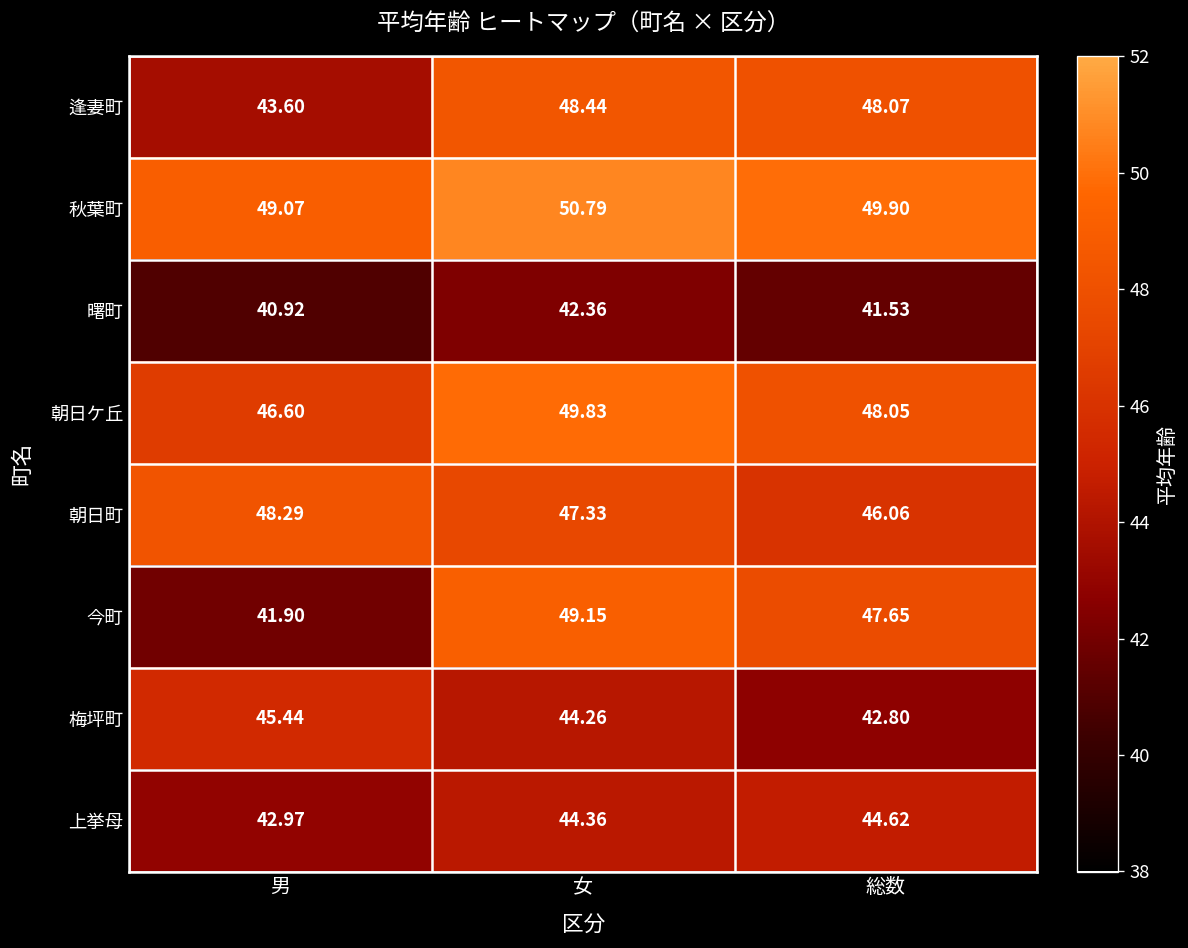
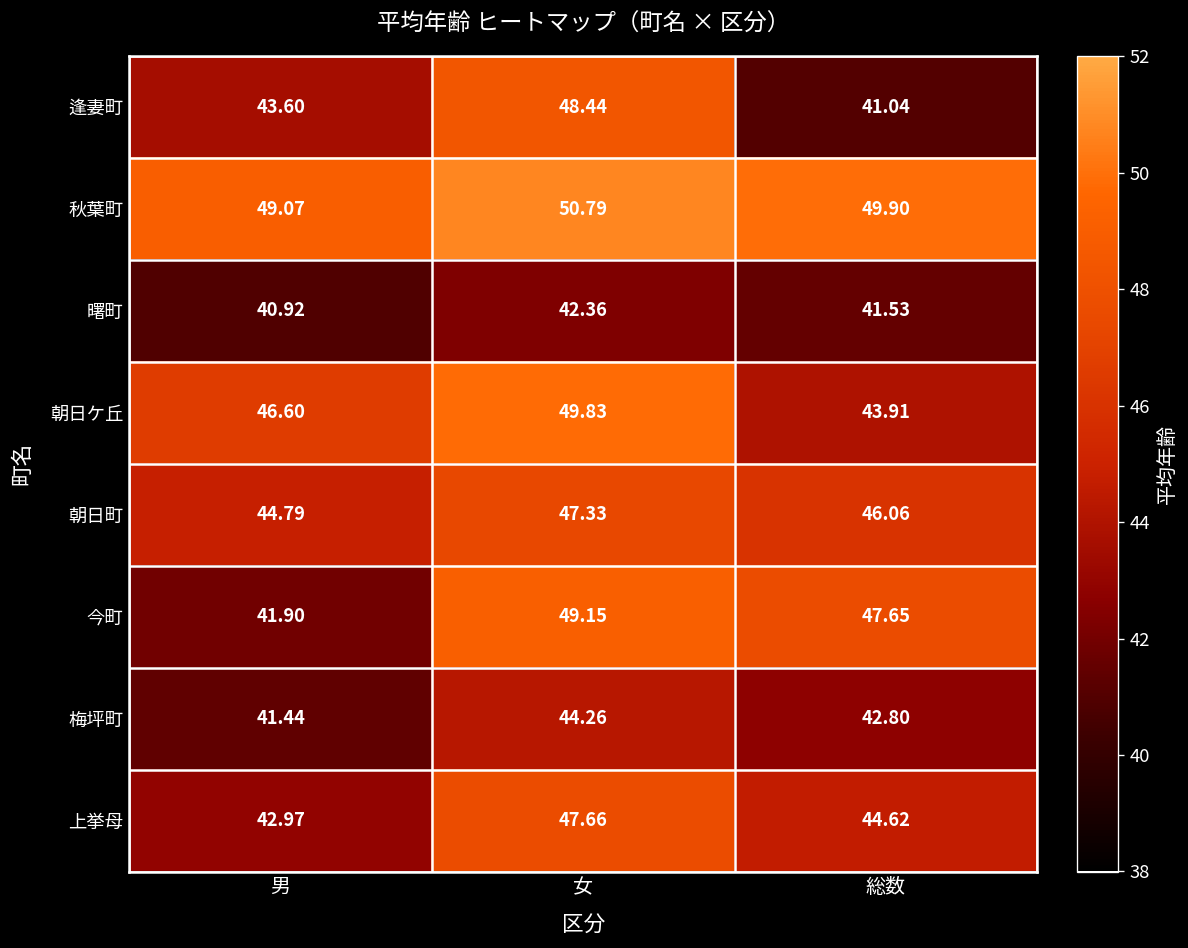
  {
    "逢妻町": {
      "男": 43.60,
      "女": 48.44,
-     "総数": 48.07
+     "総数": 41.04
    },
    "秋葉町": {
      "男": 49.07,
      "女": 50.79,
      "総数": 49.90
    },
    "曙町": {
      "男": 40.92,
      "女": 42.36,
      "総数": 41.53
    },
    "朝日ケ丘": {
      "男": 46.60,
      "女": 49.83,
-     "総数": 48.05
+     "総数": 43.91
    },
    "朝日町": {
-     "男": 48.29,
+     "男": 44.79,
      "女": 47.33,
      "総数": 46.06
    },
    "今町": {
      "男": 41.90,
      "女": 49.15,
      "総数": 47.65
    },
    "梅坪町": {
-     "男": 45.44,
+     "男": 41.44,
      "女": 44.26,
      "総数": 42.80
    },
    "上挙母": {
      "男": 42.97,
-     "女": 44.36,
+     "女": 47.66,
      "総数": 44.62
    }
  }
